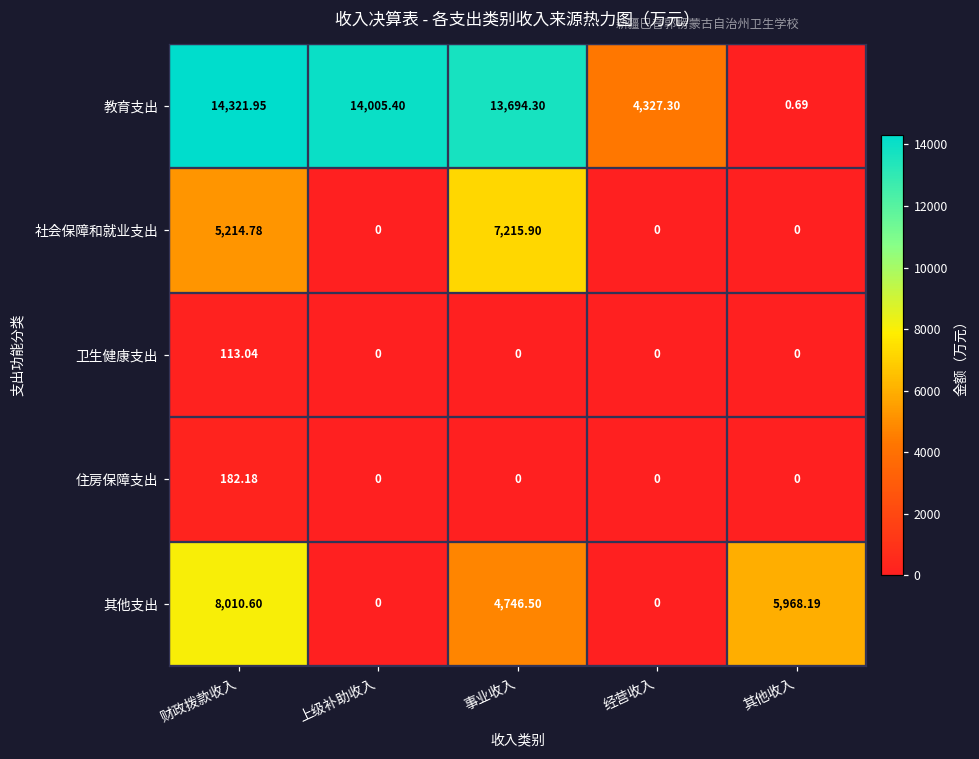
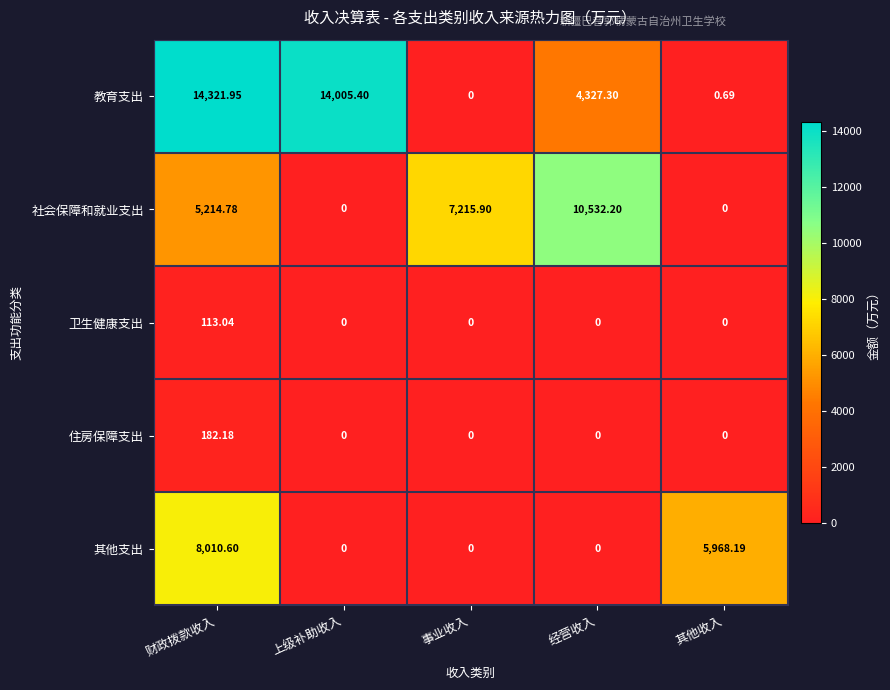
  {
    "教育支出": {
      "财政拨款收入": "14,321.95",
      "上级补助收入": "14,005.40",
-     "事业收入": "13,694.30",
+     "事业收入": "0",
      "经营收入": "4,327.30",
      "其他收入": "0.69"
    },
    "社会保障和就业支出": {
      "财政拨款收入": "5,214.78",
      "上级补助收入": "0",
      "事业收入": "7,215.90",
-     "经营收入": "0",
+     "经营收入": "10,532.20",
      "其他收入": "0"
    },
    "卫生健康支出": {
      "财政拨款收入": "113.04",
      "上级补助收入": "0",
      "事业收入": "0",
      "经营收入": "0",
      "其他收入": "0"
    },
    "住房保障支出": {
      "财政拨款收入": "182.18",
      "上级补助收入": "0",
      "事业收入": "0",
      "经营收入": "0",
      "其他收入": "0"
    },
    "其他支出": {
      "财政拨款收入": "8,010.60",
      "上级补助收入": "0",
-     "事业收入": "4,746.50",
+     "事业收入": "0",
      "经营收入": "0",
      "其他收入": "5,968.19"
    }
  }
